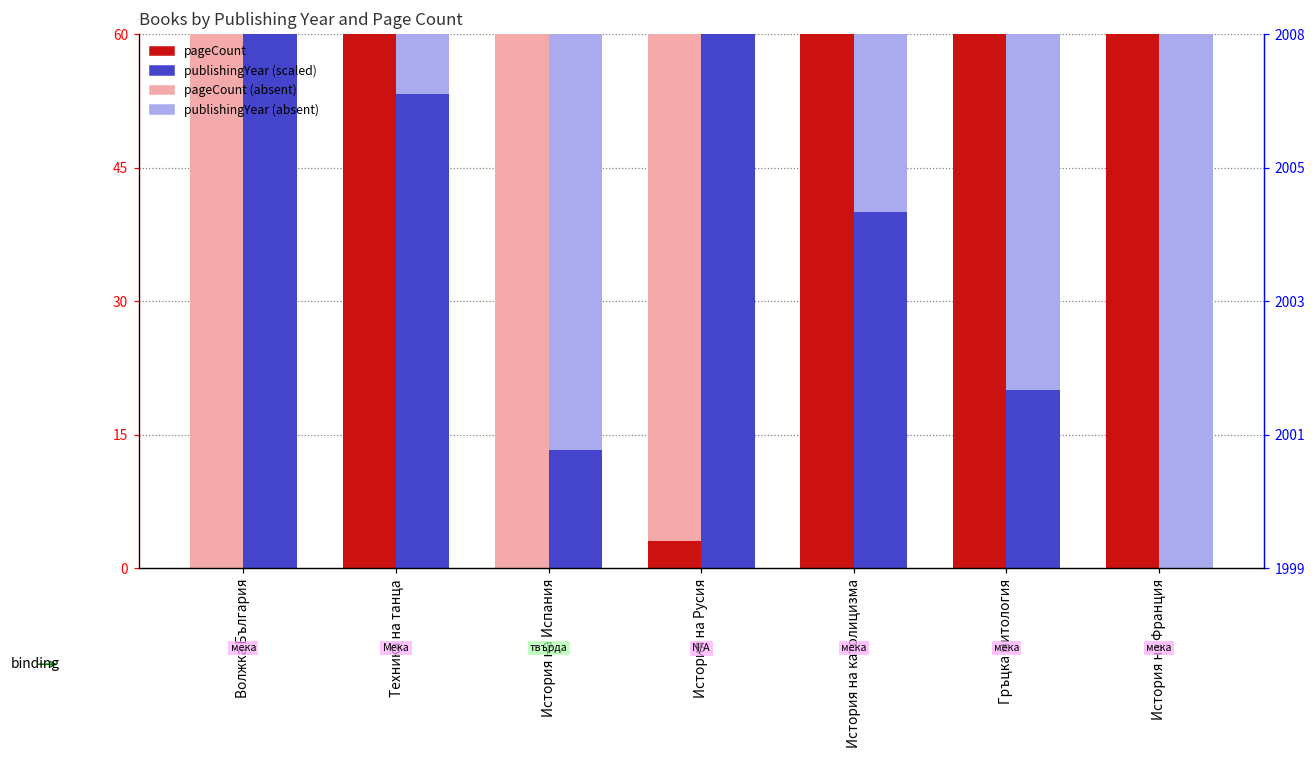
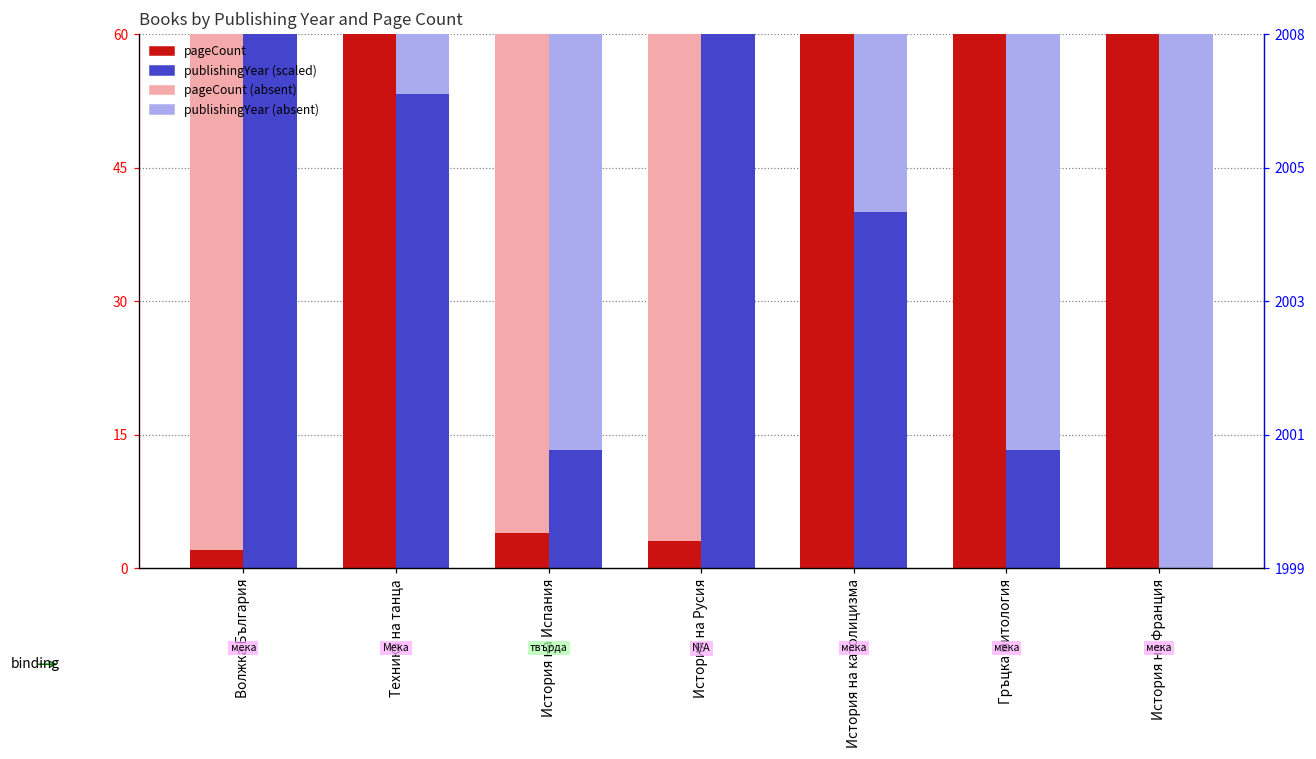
  {
    "pageCount": {
-     "Волжка България": 0,
-     "История на Испания": 0
+     "Волжка България": 2,
+     "История на Испания": 4
    },
    "publishingYear (scaled)": {
      "Волжка България": 60,
      "История на Русия": 60,
-     "Гръцка митология": 20,
+     "Гръцка митология": 13,
      "История на Франция": 0
    }
  }
